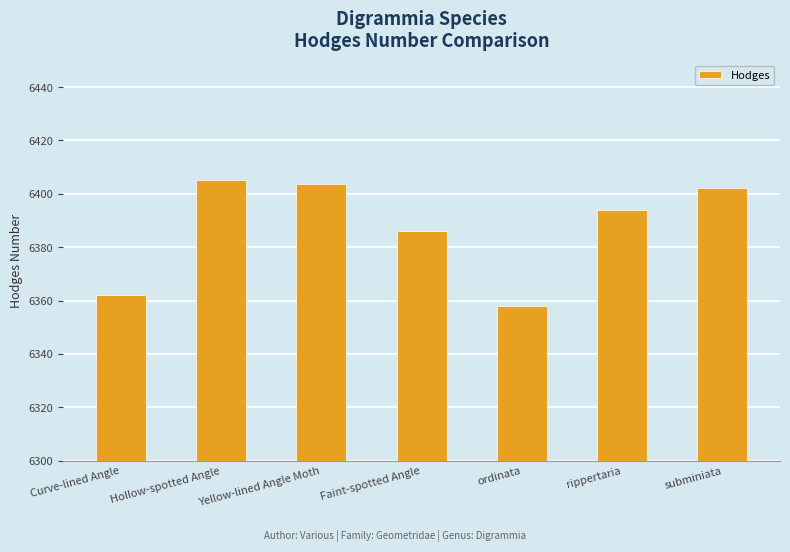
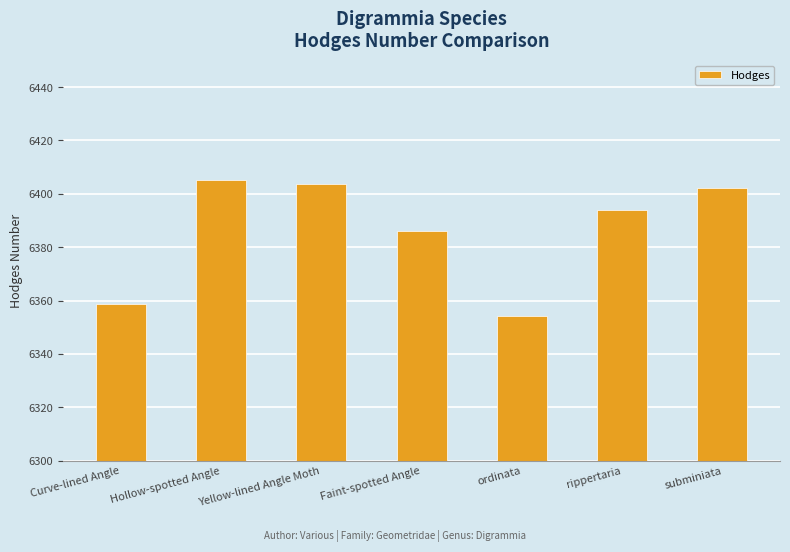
  {
-   "Curve-lined Angle": 6362,
+   "Curve-lined Angle": 6359,
    "Hollow-spotted Angle": 6405,
    "Yellow-lined Angle Moth": 6404,
    "Faint-spotted Angle": 6386,
-   "ordinata": 6358,
+   "ordinata": 6354,
    "rippertaria": 6394,
    "subminiata": 6402
  }
